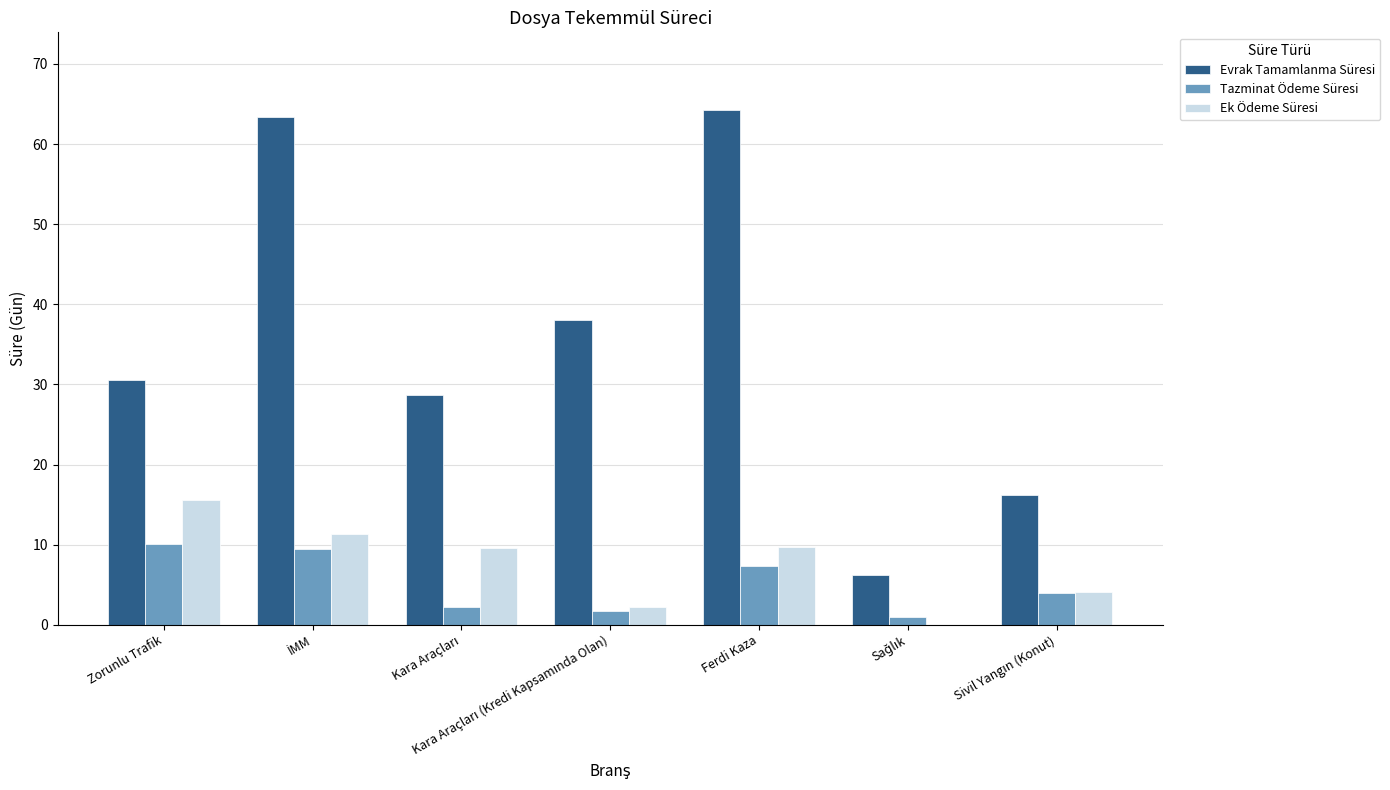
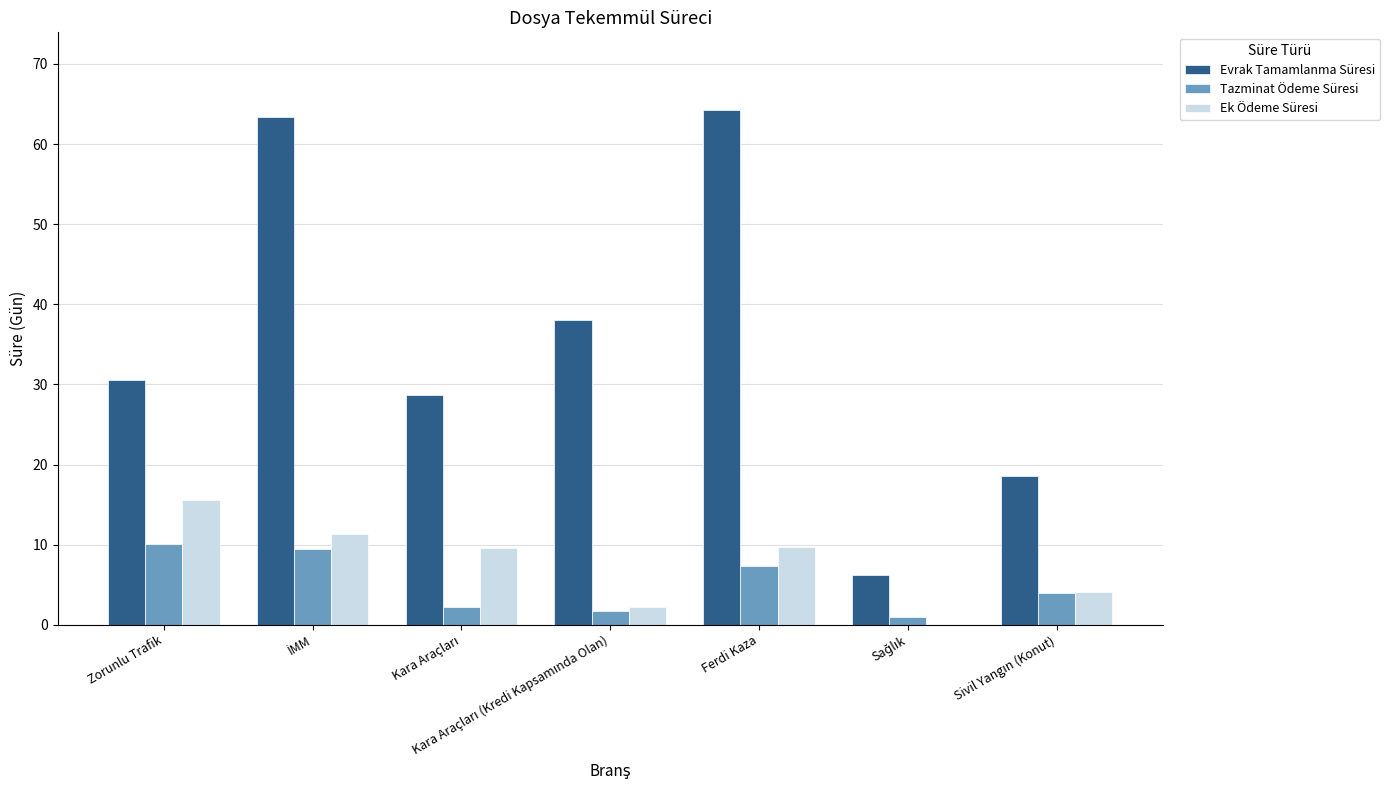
  {
    "Evrak Tamamlanma Süresi": {
      "Zorunlu Trafik": 31,
      "İMM": 63,
      "Kara Araçları": 29,
      "Kara Araçları (Kredi Kapsamında Olan)": 38,
      "Ferdi Kaza": 64,
      "Sağlık": 6,
-     "Sivil Yangın (Konut)": 16
+     "Sivil Yangın (Konut)": 19
    },
    "Tazminat Ödeme Süresi": {
      "Zorunlu Trafik": 10,
      "İMM": 9,
      "Kara Araçları": 2,
      "Kara Araçları (Kredi Kapsamında Olan)": 2,
      "Ferdi Kaza": 7,
      "Sağlık": 1,
      "Sivil Yangın (Konut)": 4
    },
    "Ek Ödeme Süresi": {
      "Zorunlu Trafik": 16,
      "İMM": 11,
      "Kara Araçları": 10,
      "Kara Araçları (Kredi Kapsamında Olan)": 2,
      "Ferdi Kaza": 10,
      "Sağlık": 0,
      "Sivil Yangın (Konut)": 4
    }
  }
